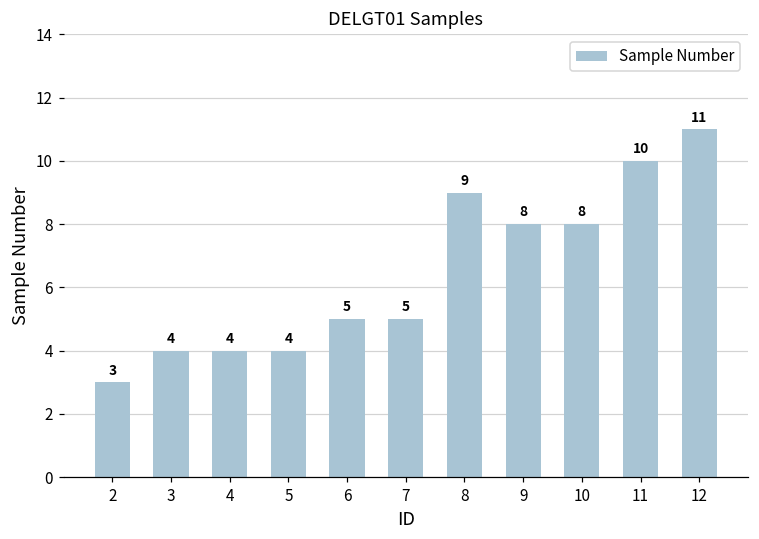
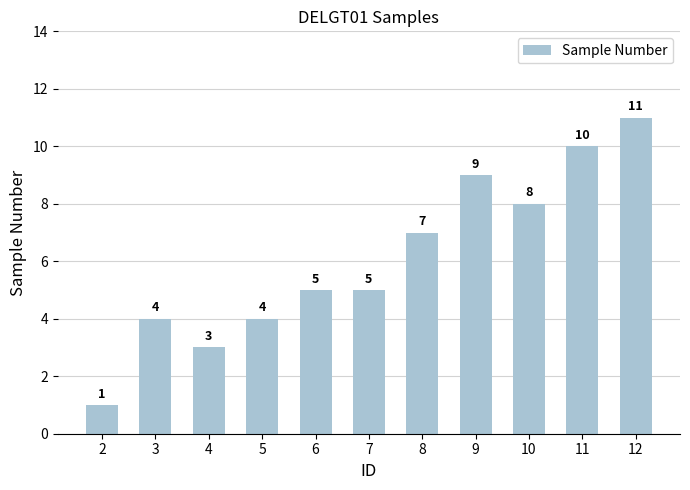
  {
-   "2": 3,
+   "2": 1,
    "3": 4,
-   "4": 4,
+   "4": 3,
    "5": 4,
    "6": 5,
    "7": 5,
-   "8": 9,
-   "9": 8,
+   "8": 7,
+   "9": 9,
    "10": 8,
    "11": 10,
    "12": 11
  }
